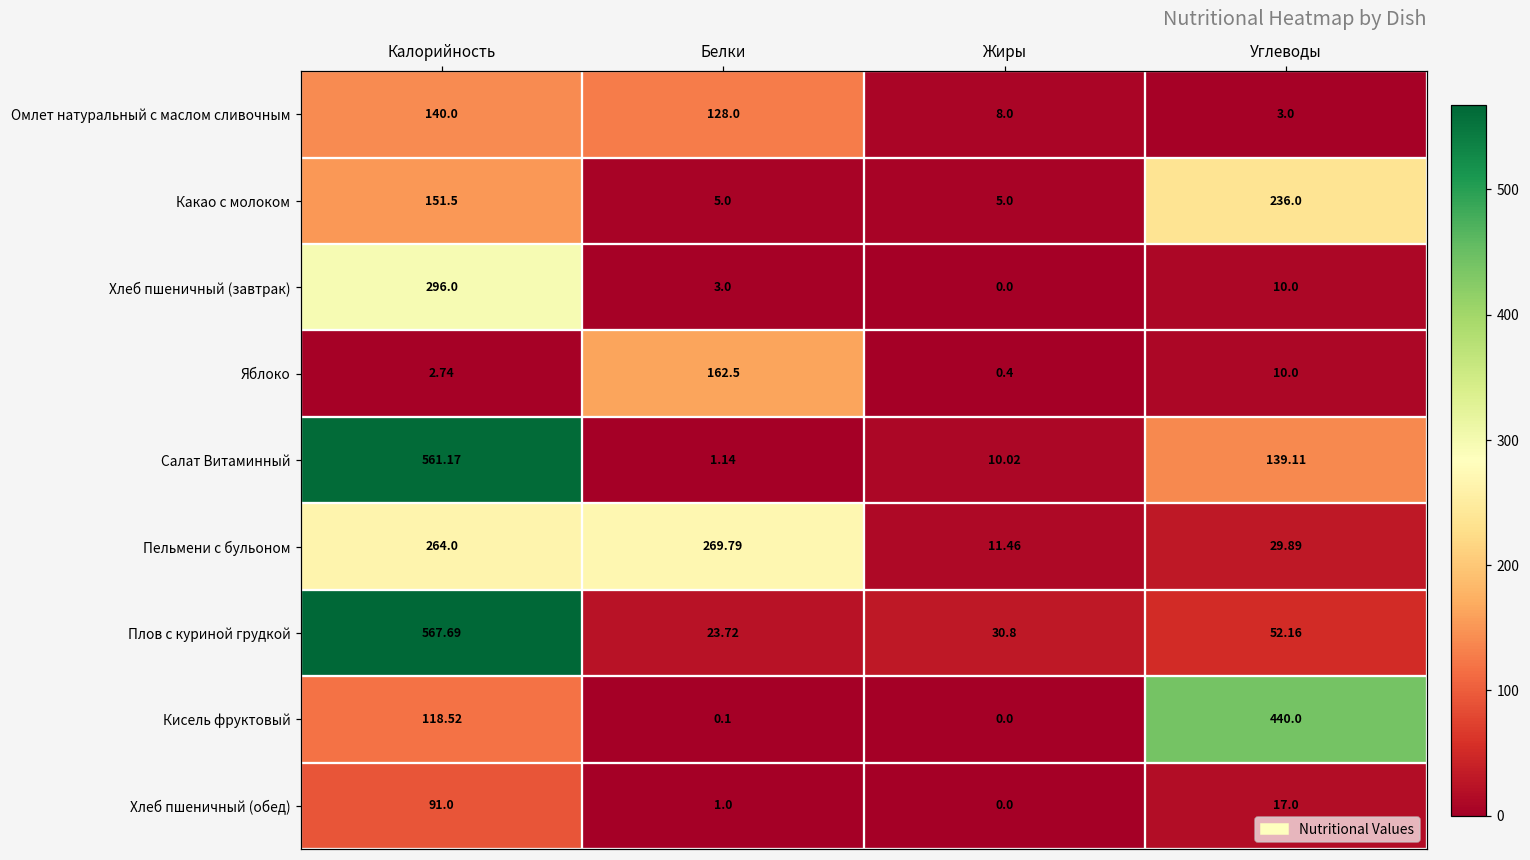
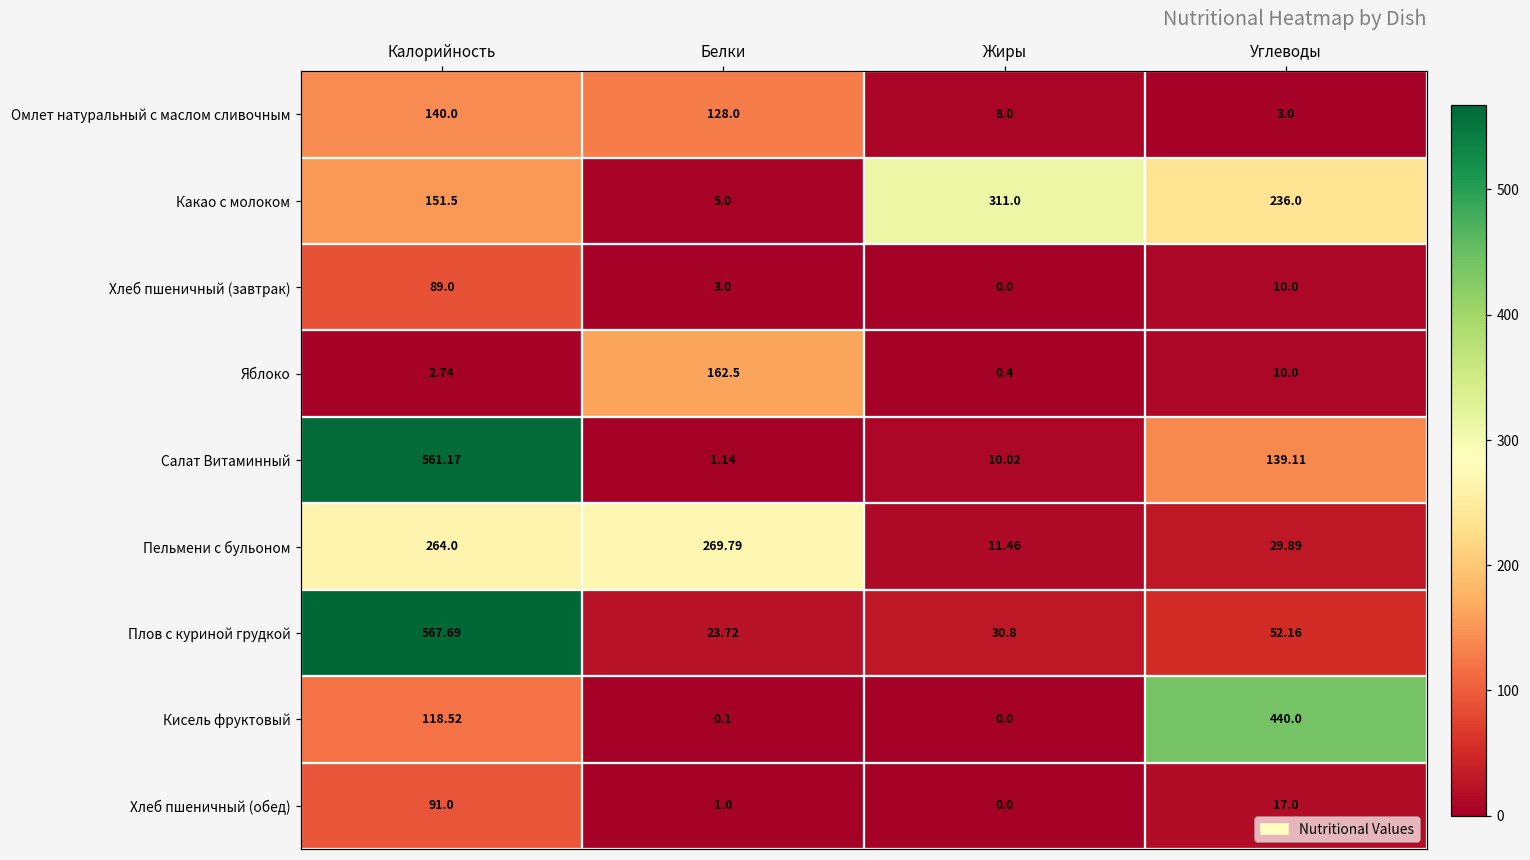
  {
    "Омлет натуральный с маслом сливочным": {
      "Калорийность": 140.0,
      "Белки": 128.0,
      "Жиры": 8.0,
      "Углеводы": 3.0
    },
    "Какао с молоком": {
      "Калорийность": 151.5,
      "Белки": 5.0,
-     "Жиры": 5.0,
+     "Жиры": 311.0,
      "Углеводы": 236.0
    },
    "Хлеб пшеничный (завтрак)": {
-     "Калорийность": 296.0,
+     "Калорийность": 89.0,
      "Белки": 3.0,
      "Жиры": 0.0,
      "Углеводы": 10.0
    },
    "Яблоко": {
      "Калорийность": 2.74,
      "Белки": 162.5,
      "Жиры": 0.4,
      "Углеводы": 10.0
    },
    "Салат Витаминный": {
      "Калорийность": 561.17,
      "Белки": 1.14,
      "Жиры": 10.02,
      "Углеводы": 139.11
    },
    "Пельмени с бульоном": {
      "Калорийность": 264.0,
      "Белки": 269.79,
      "Жиры": 11.46,
      "Углеводы": 29.89
    },
    "Плов с куриной грудкой": {
      "Калорийность": 567.69,
      "Белки": 23.72,
      "Жиры": 30.8,
      "Углеводы": 52.16
    },
    "Кисель фруктовый": {
      "Калорийность": 118.52,
      "Белки": 0.1,
      "Жиры": 0.0,
      "Углеводы": 440.0
    },
    "Хлеб пшеничный (обед)": {
      "Калорийность": 91.0,
      "Белки": 1.0,
      "Жиры": 0.0,
      "Углеводы": 17.0
    }
  }
